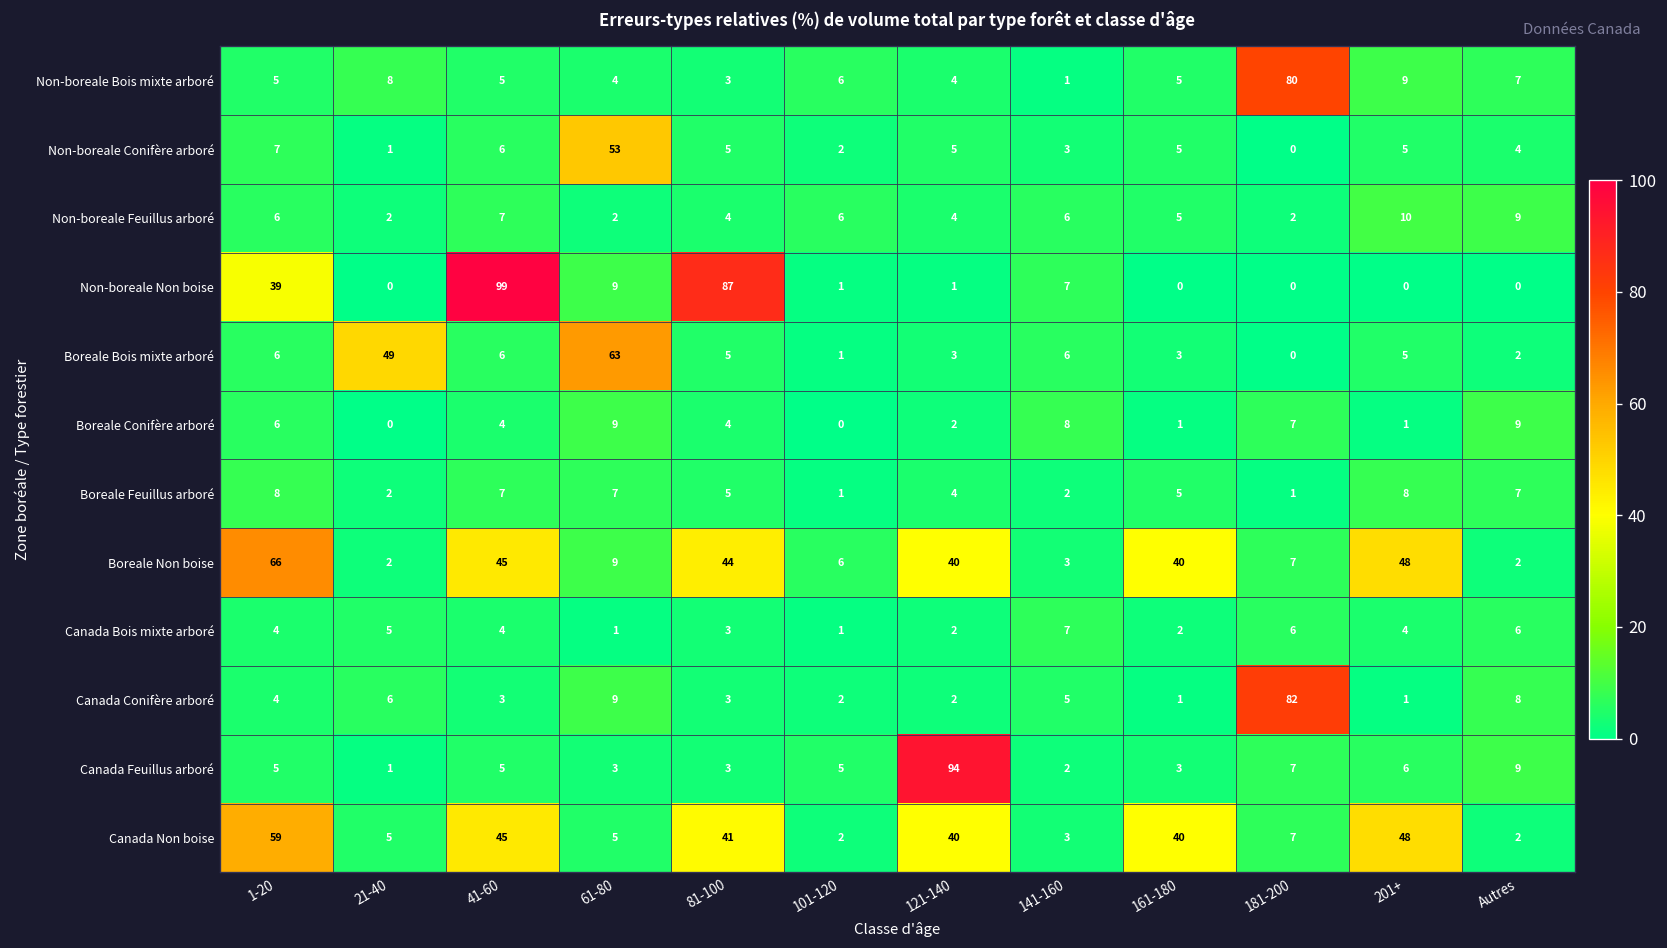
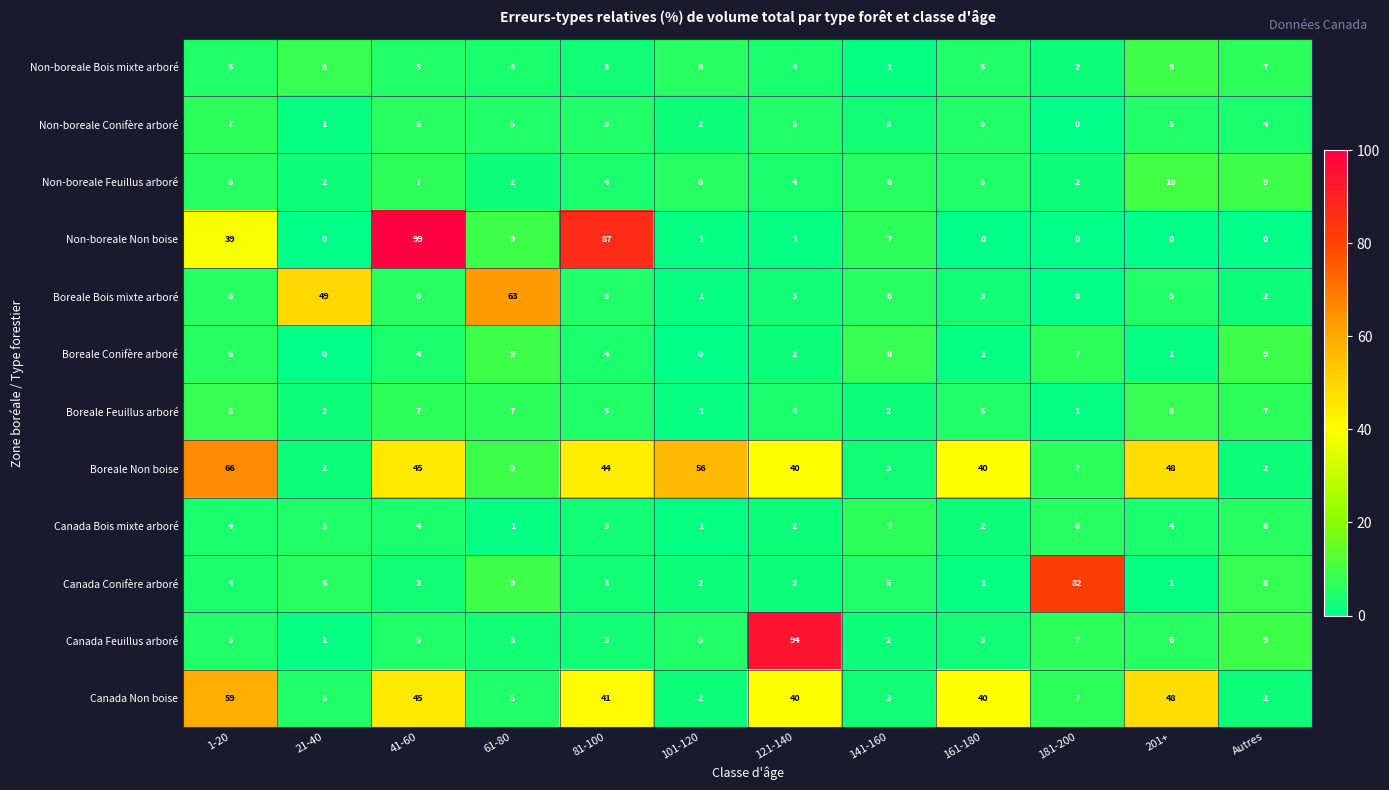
  {
    "Non-boreale Bois mixte arboré": {
      "1-20": 5,
      "21-40": 8,
      "41-60": 5,
      "61-80": 4,
      "81-100": 3,
      "101-120": 6,
      "121-140": 4,
      "141-160": 1,
      "161-180": 5,
-     "181-200": 80,
+     "181-200": 2,
      "201+": 9,
      "Autres": 7
    },
    "Non-boreale Conifère arboré": {
      "1-20": 7,
      "21-40": 1,
      "41-60": 6,
-     "61-80": 53,
+     "61-80": 5,
      "81-100": 5,
      "101-120": 2,
      "121-140": 5,
      "141-160": 3,
      "161-180": 5,
      "181-200": 0,
      "201+": 5,
      "Autres": 4
    },
    "Non-boreale Feuillus arboré": {
      "1-20": 6,
      "21-40": 2,
      "41-60": 7,
      "61-80": 2,
      "81-100": 4,
      "101-120": 6,
      "121-140": 4,
      "141-160": 6,
      "161-180": 5,
      "181-200": 2,
      "201+": 10,
      "Autres": 9
    },
    "Non-boreale Non boise": {
      "1-20": 39,
      "21-40": 0,
      "41-60": 99,
      "61-80": 9,
      "81-100": 87,
      "101-120": 1,
      "121-140": 1,
      "141-160": 7,
      "161-180": 0,
      "181-200": 0,
      "201+": 0,
      "Autres": 0
    },
    "Boreale Bois mixte arboré": {
      "1-20": 6,
      "21-40": 49,
      "41-60": 6,
      "61-80": 63,
      "81-100": 5,
      "101-120": 1,
      "121-140": 3,
      "141-160": 6,
      "161-180": 3,
      "181-200": 0,
      "201+": 5,
      "Autres": 2
    },
    "Boreale Conifère arboré": {
      "1-20": 6,
      "21-40": 0,
      "41-60": 4,
      "61-80": 9,
      "81-100": 4,
      "101-120": 0,
      "121-140": 2,
      "141-160": 8,
      "161-180": 1,
      "181-200": 7,
      "201+": 1,
      "Autres": 9
    },
    "Boreale Feuillus arboré": {
      "1-20": 8,
      "21-40": 2,
      "41-60": 7,
      "61-80": 7,
      "81-100": 5,
      "101-120": 1,
      "121-140": 4,
      "141-160": 2,
      "161-180": 5,
      "181-200": 1,
      "201+": 8,
      "Autres": 7
    },
    "Boreale Non boise": {
      "1-20": 66,
      "21-40": 2,
      "41-60": 45,
      "61-80": 9,
      "81-100": 44,
-     "101-120": 6,
+     "101-120": 56,
      "121-140": 40,
      "141-160": 3,
      "161-180": 40,
      "181-200": 7,
      "201+": 48,
      "Autres": 2
    },
    "Canada Bois mixte arboré": {
      "1-20": 4,
      "21-40": 5,
      "41-60": 4,
      "61-80": 1,
      "81-100": 3,
      "101-120": 1,
      "121-140": 2,
      "141-160": 7,
      "161-180": 2,
      "181-200": 6,
      "201+": 4,
      "Autres": 6
    },
    "Canada Conifère arboré": {
      "1-20": 4,
      "21-40": 6,
      "41-60": 3,
      "61-80": 9,
      "81-100": 3,
      "101-120": 2,
      "121-140": 2,
      "141-160": 5,
      "161-180": 1,
      "181-200": 82,
      "201+": 1,
      "Autres": 8
    },
    "Canada Feuillus arboré": {
      "1-20": 5,
      "21-40": 1,
      "41-60": 5,
      "61-80": 3,
      "81-100": 3,
      "101-120": 5,
      "121-140": 94,
      "141-160": 2,
      "161-180": 3,
      "181-200": 7,
      "201+": 6,
      "Autres": 9
    },
    "Canada Non boise": {
      "1-20": 59,
      "21-40": 5,
      "41-60": 45,
      "61-80": 5,
      "81-100": 41,
      "101-120": 2,
      "121-140": 40,
      "141-160": 3,
      "161-180": 40,
      "181-200": 7,
      "201+": 48,
      "Autres": 2
    }
  }
